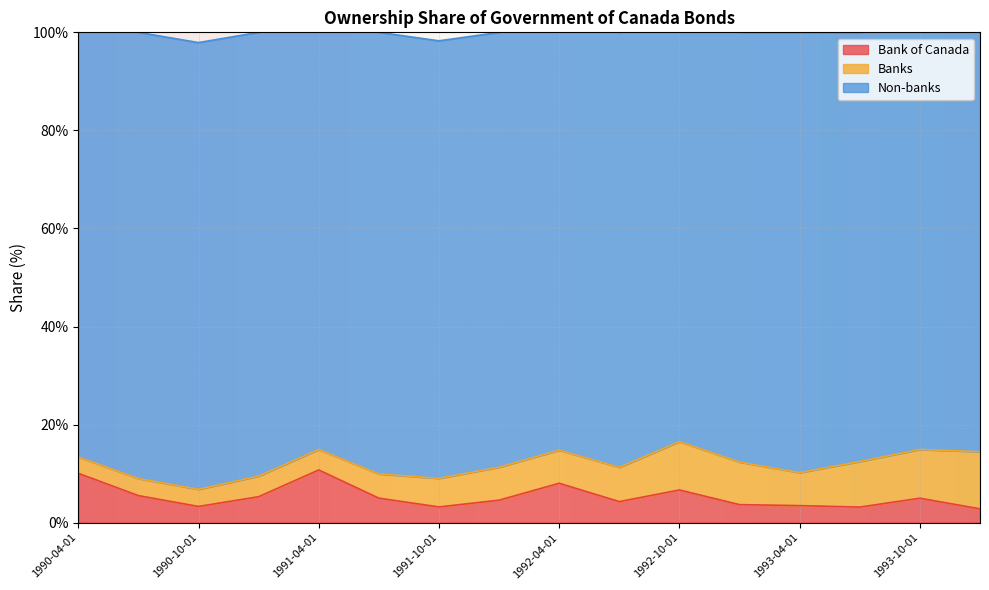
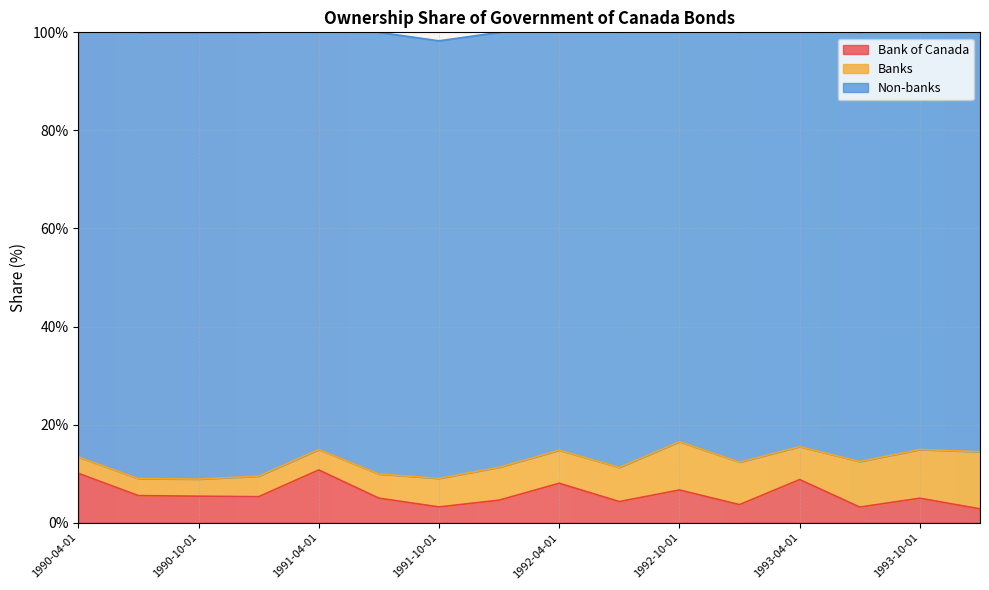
  {
    "Bank of Canada": {
      "1990-04-01": "10%",
-     "1990-10-01": "3%",
+     "1990-10-01": "5%",
      "1991-04-01": "11%",
      "1991-10-01": "3%",
      "1992-04-01": "8%",
      "1992-10-01": "7%",
-     "1993-04-01": "3%",
+     "1993-04-01": "9%",
      "1993-10-01": "5%"
    },
    "Banks": {
      "1990-04-01": "3%",
      "1990-10-01": "3%",
      "1991-04-01": "4%",
      "1991-10-01": "6%",
      "1992-04-01": "7%",
      "1992-10-01": "10%",
      "1993-04-01": "7%",
      "1993-10-01": "10%"
    },
    "Non-banks": {
      "1990-10-01": "91%",
      "1991-10-01": "89%"
    }
  }
